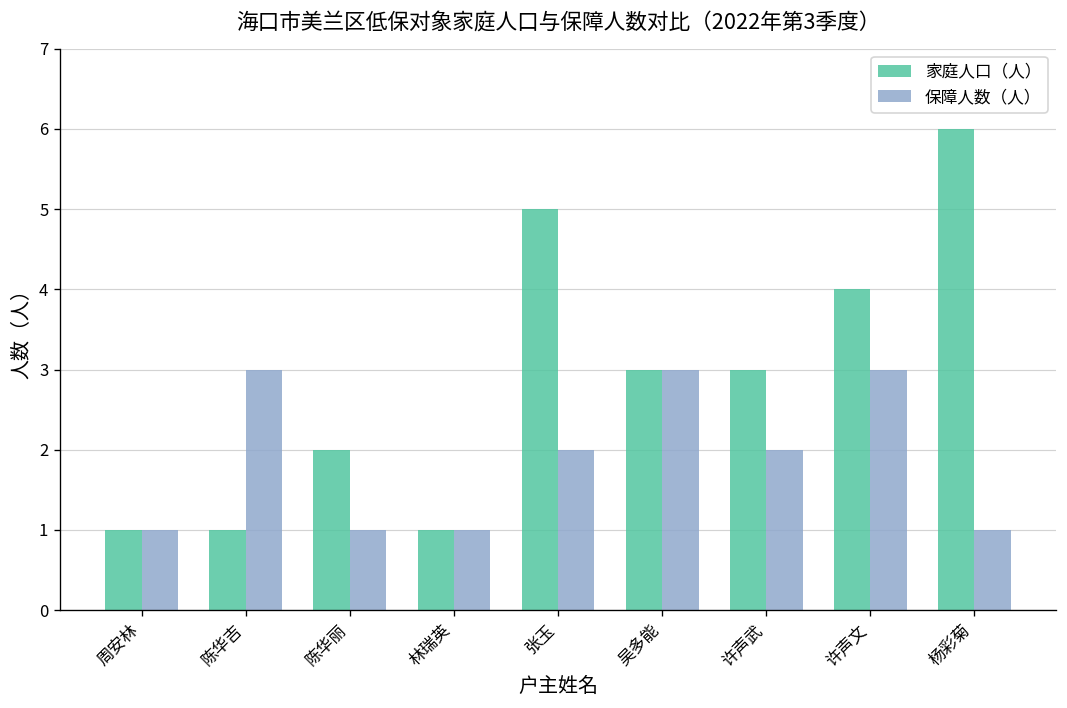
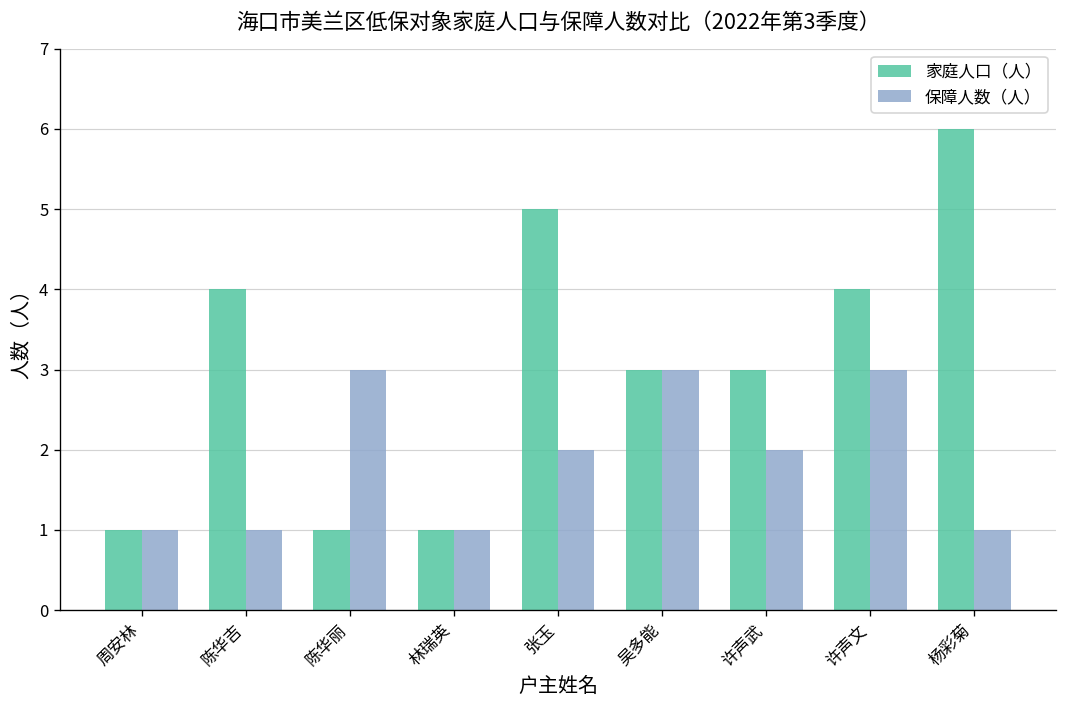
  {
    "家庭人口（人）": {
      "周安林": 1,
-     "陈华吉": 1,
-     "陈华丽": 2,
+     "陈华吉": 4,
+     "陈华丽": 1,
      "林瑞英": 1,
      "张玉": 5,
      "吴多能": 3,
      "许声武": 3,
      "许声文": 4,
      "杨彩菊": 6
    },
    "保障人数（人）": {
      "周安林": 1,
-     "陈华吉": 3,
-     "陈华丽": 1,
+     "陈华吉": 1,
+     "陈华丽": 3,
      "林瑞英": 1,
      "张玉": 2,
      "吴多能": 3,
      "许声武": 2,
      "许声文": 3,
      "杨彩菊": 1
    }
  }
